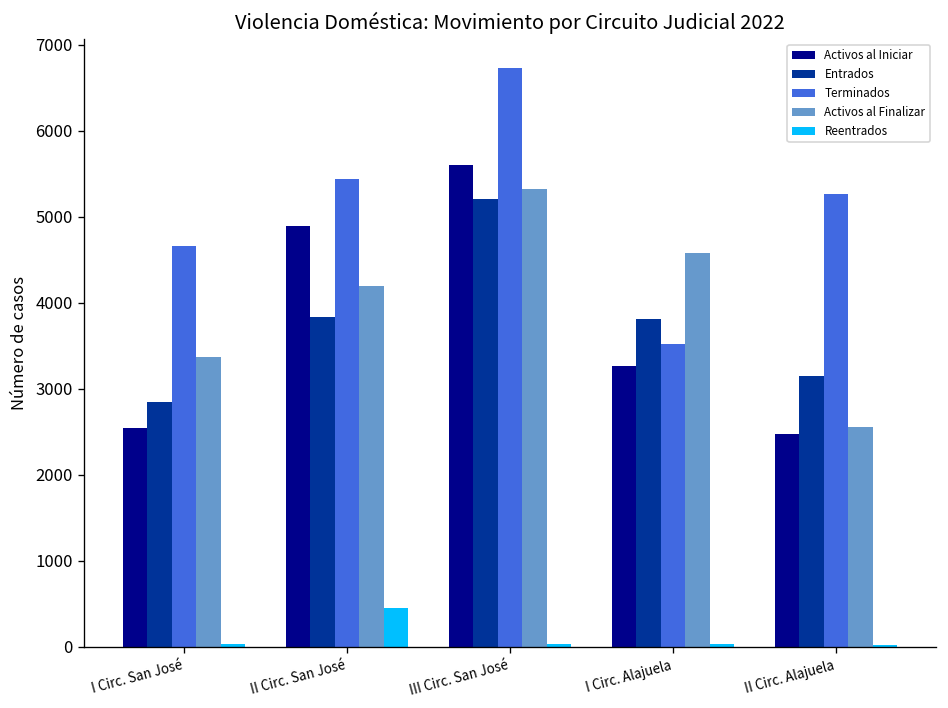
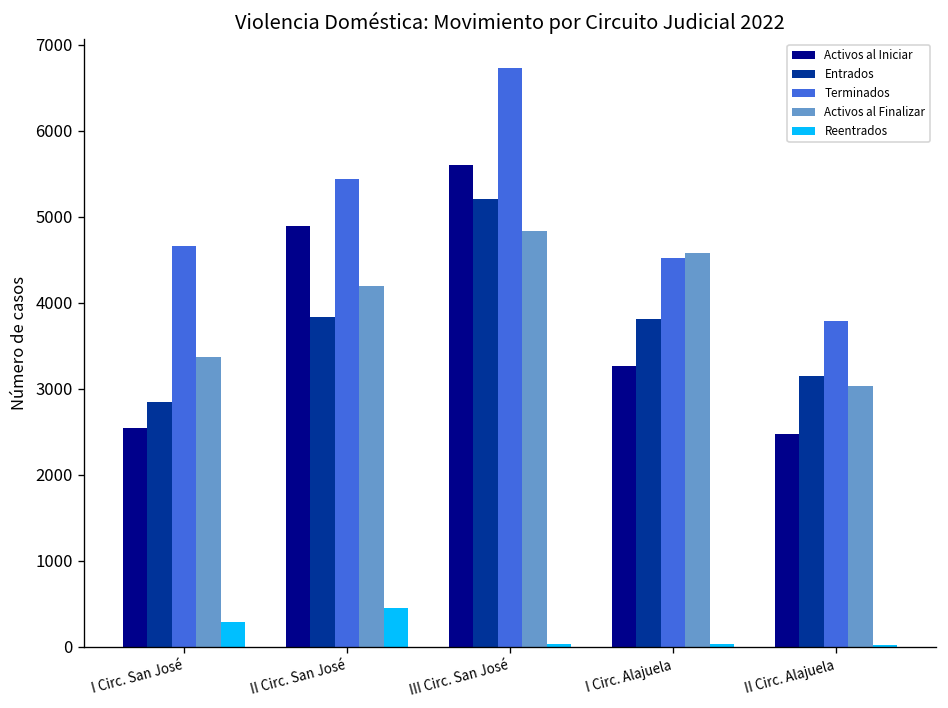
  {
    "Terminados": {
      "I Circ. San José": 4700,
      "II Circ. San José": 5400,
      "III Circ. San José": 6700,
-     "I Circ. Alajuela": 3500,
-     "II Circ. Alajuela": 5300
+     "I Circ. Alajuela": 4500,
+     "II Circ. Alajuela": 3800
    },
    "Activos al Finalizar": {
      "I Circ. San José": 3400,
      "II Circ. San José": 4200,
-     "III Circ. San José": 5300,
+     "III Circ. San José": 4800,
      "I Circ. Alajuela": 4600,
-     "II Circ. Alajuela": 2600
+     "II Circ. Alajuela": 3000
    },
    "Reentrados": {
-     "I Circ. San José": 0,
+     "I Circ. San José": 300,
      "II Circ. San José": 400
    }
  }
